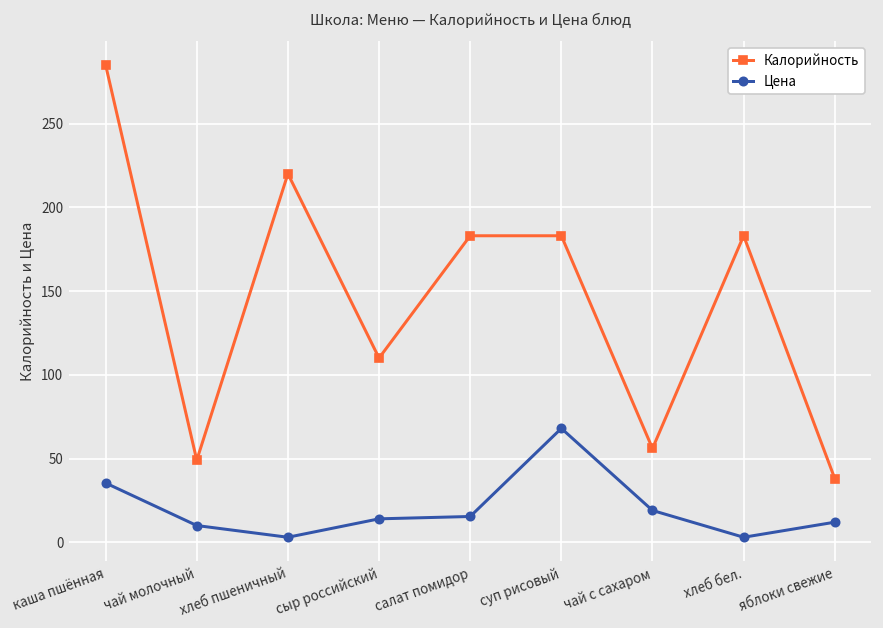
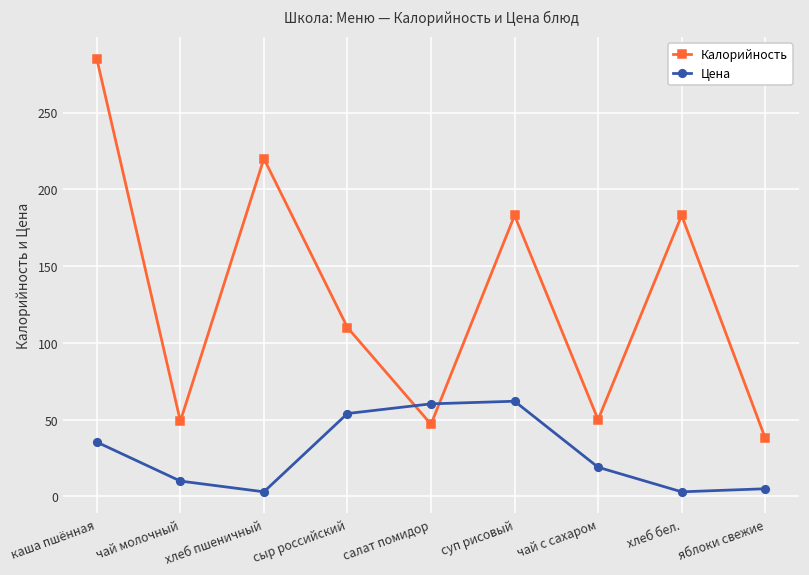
  {
    "Калорийность": {
      "каша пшённая": 285,
      "чай молочный": 49,
      "хлеб пшеничный": 220,
      "сыр российский": 110,
-     "салат помидор": 183,
+     "салат помидор": 47,
      "суп рисовый": 183,
-     "чай с сахаром": 56,
+     "чай с сахаром": 50,
      "хлеб бел.": 183,
      "яблоки свежие": 38
    },
    "Цена": {
      "каша пшённая": 35,
      "чай молочный": 10,
      "хлеб пшеничный": 3,
-     "сыр российский": 14,
-     "салат помидор": 15,
-     "суп рисовый": 68,
+     "сыр российский": 54,
+     "салат помидор": 60,
+     "суп рисовый": 62,
      "чай с сахаром": 19,
      "хлеб бел.": 3,
-     "яблоки свежие": 12
+     "яблоки свежие": 5
    }
  }
